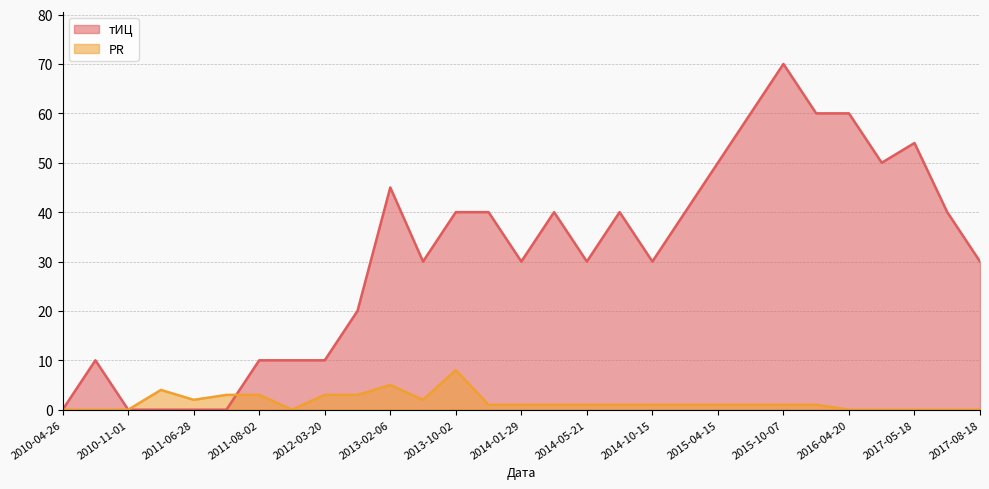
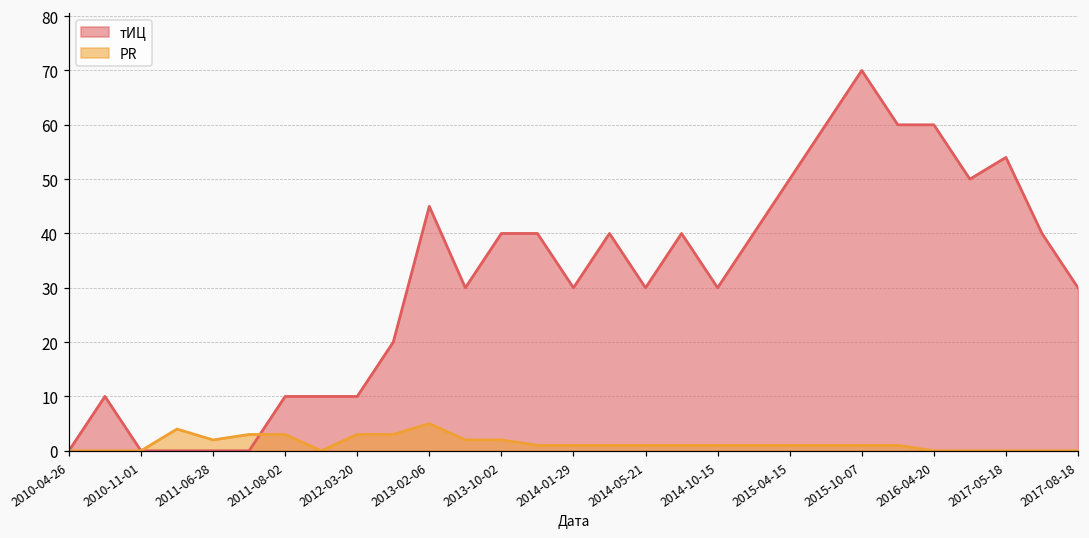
  {
    "тИЦ": {
      "2011-06-28": 0,
      "2011-08-02": 10,
      "2012-03-20": 10,
      "2013-02-06": 45,
      "2013-10-02": 40,
      "2014-01-29": 30,
      "2014-05-21": 30,
      "2014-10-15": 30,
      "2015-04-15": 50,
      "2015-10-07": 70,
      "2016-04-20": 60,
      "2017-05-18": 54,
      "2017-08-18": 30
    },
    "PR": {
      "2011-06-28": 2,
      "2011-08-02": 3,
      "2012-03-20": 3,
      "2013-02-06": 5,
-     "2013-10-02": 8,
+     "2013-10-02": 2,
      "2014-01-29": 1,
      "2014-05-21": 1,
      "2014-10-15": 1,
      "2015-04-15": 1,
      "2015-10-07": 1,
      "2016-04-20": 0,
      "2017-05-18": 0,
      "2017-08-18": 0
    }
  }
